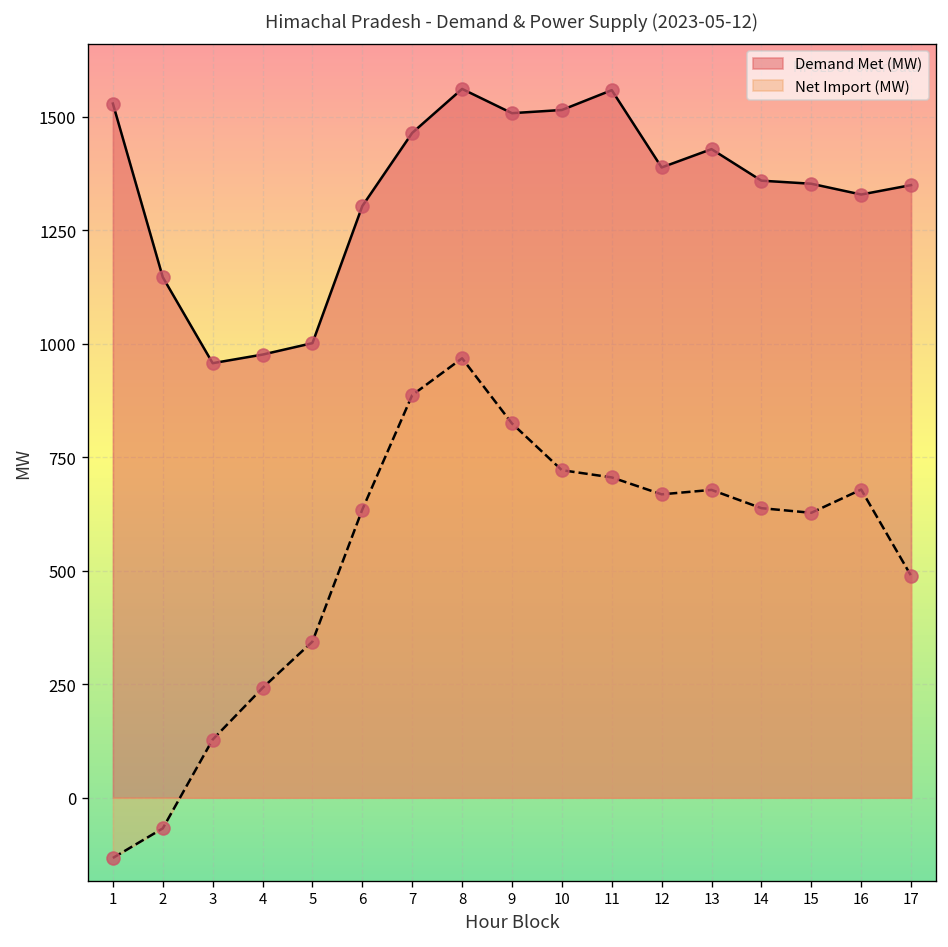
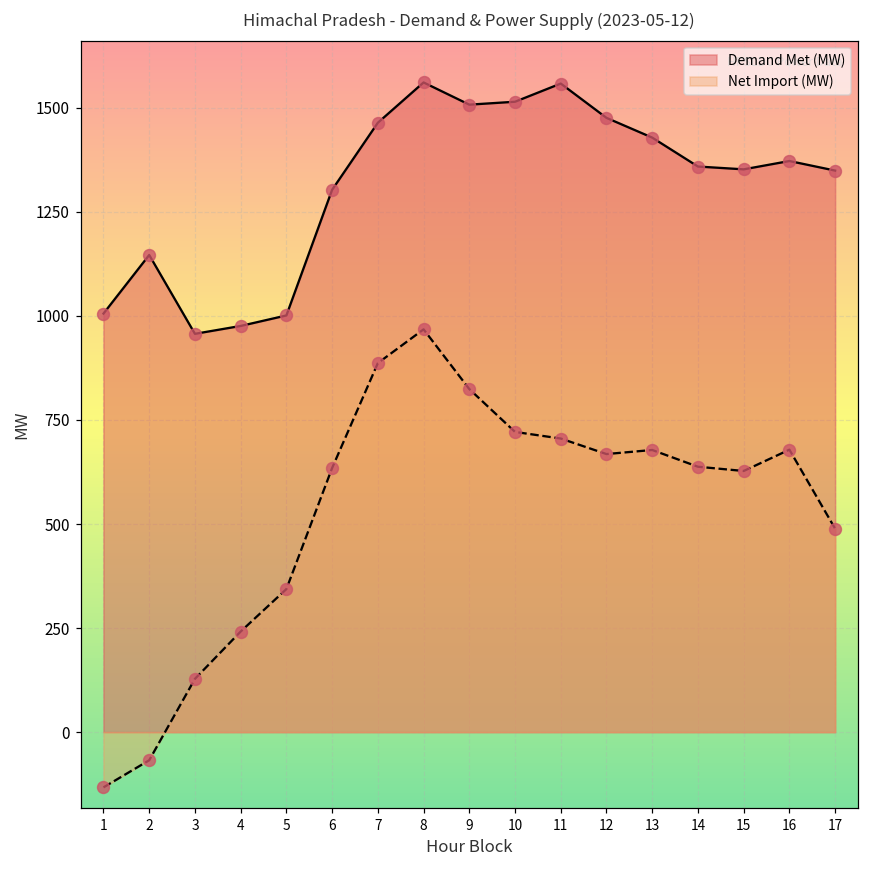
  {
    "Demand Met (MW)": {
-     "1": 1530,
+     "1": 1010,
      "2": 1150,
      "3": 960,
      "4": 980,
      "5": 1000,
      "6": 1300,
      "7": 1460,
      "8": 1560,
      "9": 1510,
      "10": 1510,
      "11": 1560,
-     "12": 1390,
+     "12": 1480,
      "13": 1430,
      "14": 1360,
      "15": 1350,
-     "16": 1330,
+     "16": 1370,
      "17": 1350
    }
  }
